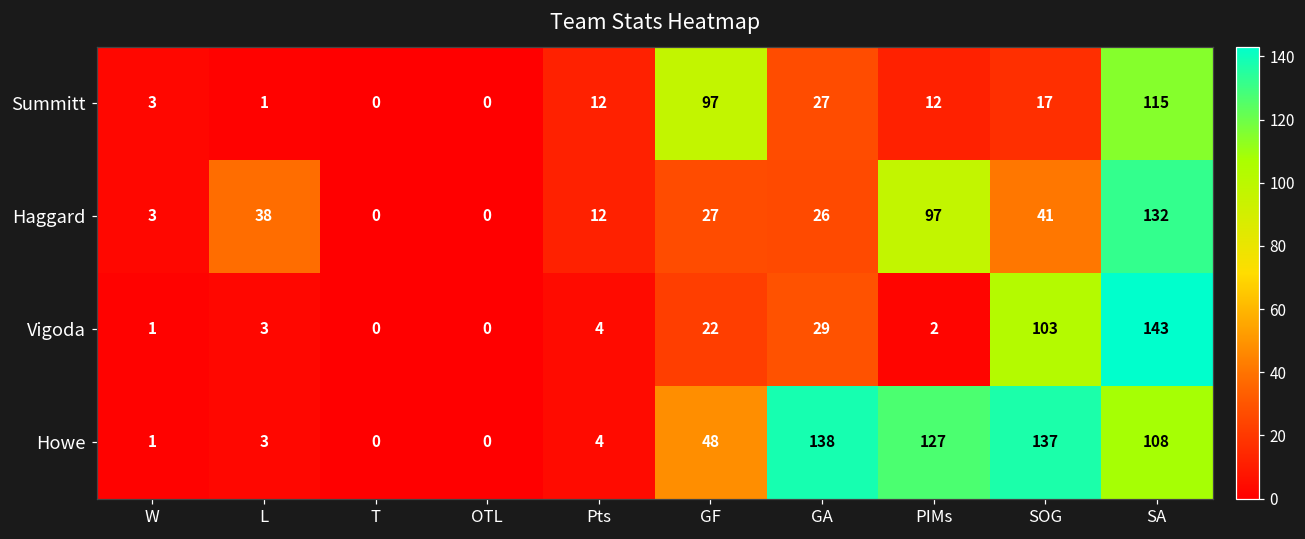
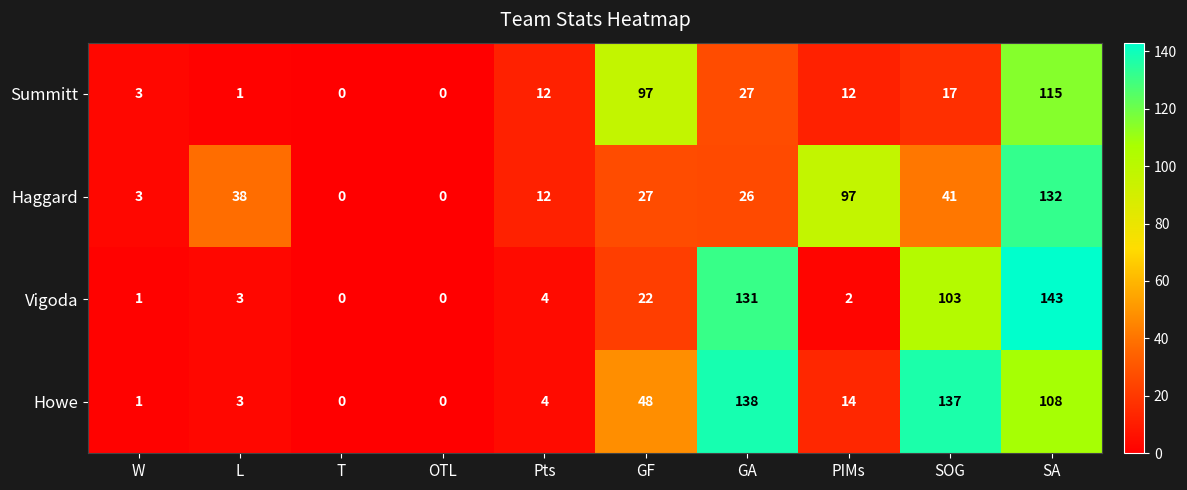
  {
    "Summitt": {
      "W": 3,
      "L": 1,
      "T": 0,
      "OTL": 0,
      "Pts": 12,
      "GF": 97,
      "GA": 27,
      "PIMs": 12,
      "SOG": 17,
      "SA": 115
    },
    "Haggard": {
      "W": 3,
      "L": 38,
      "T": 0,
      "OTL": 0,
      "Pts": 12,
      "GF": 27,
      "GA": 26,
      "PIMs": 97,
      "SOG": 41,
      "SA": 132
    },
    "Vigoda": {
      "W": 1,
      "L": 3,
      "T": 0,
      "OTL": 0,
      "Pts": 4,
      "GF": 22,
-     "GA": 29,
+     "GA": 131,
      "PIMs": 2,
      "SOG": 103,
      "SA": 143
    },
    "Howe": {
      "W": 1,
      "L": 3,
      "T": 0,
      "OTL": 0,
      "Pts": 4,
      "GF": 48,
      "GA": 138,
-     "PIMs": 127,
+     "PIMs": 14,
      "SOG": 137,
      "SA": 108
    }
  }
